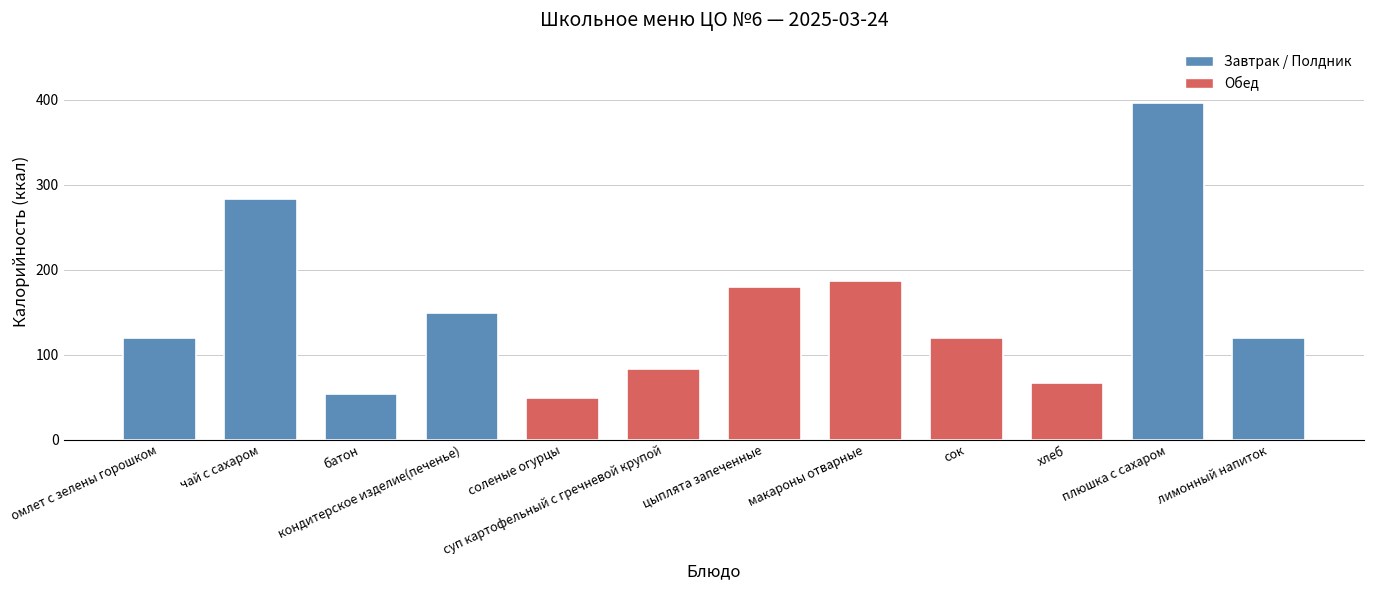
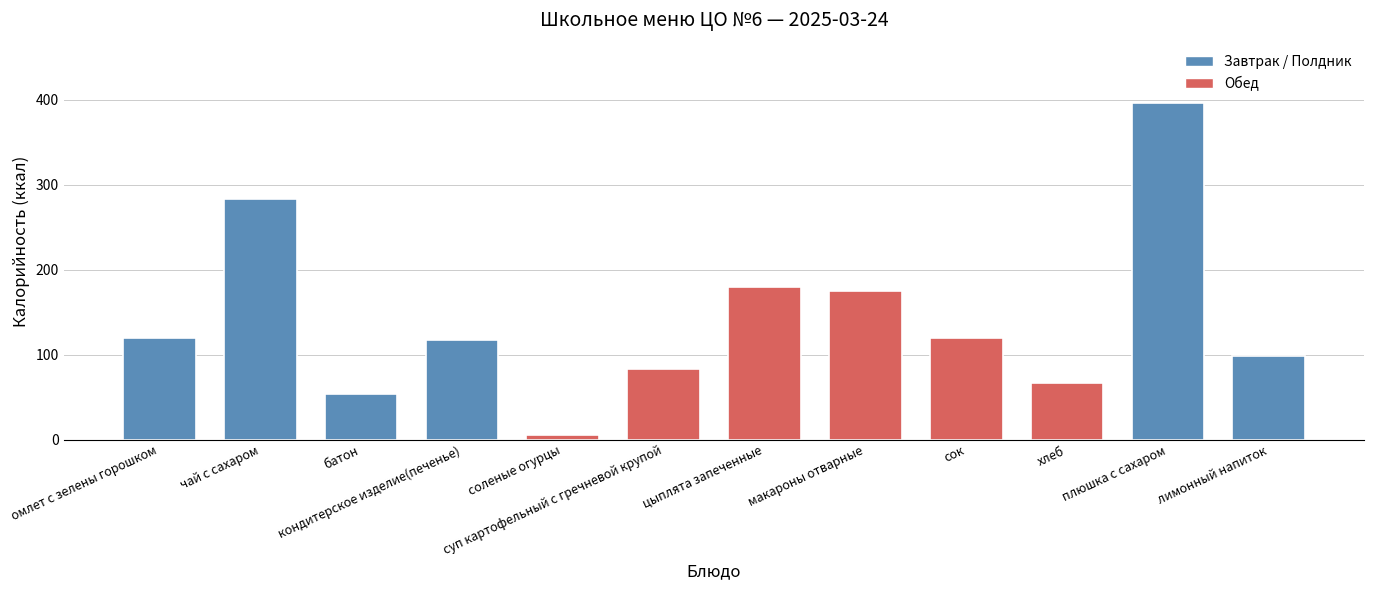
  {
    "омлет с зелены горошком": 120,
    "чай с сахаром": 280,
    "батон": 50,
-   "кондитерское изделие(печенье)": 150,
-   "соленые огурцы": 50,
+   "кондитерское изделие(печенье)": 120,
+   "соленые огурцы": 10,
    "суп картофельный с гречневой крупой": 80,
    "цыплята запеченные": 180,
-   "макароны отварные": 190,
+   "макароны отварные": 170,
    "сок": 120,
    "хлеб": 70,
    "плюшка с сахаром": 400,
-   "лимонный напиток": 120
+   "лимонный напиток": 100
  }
